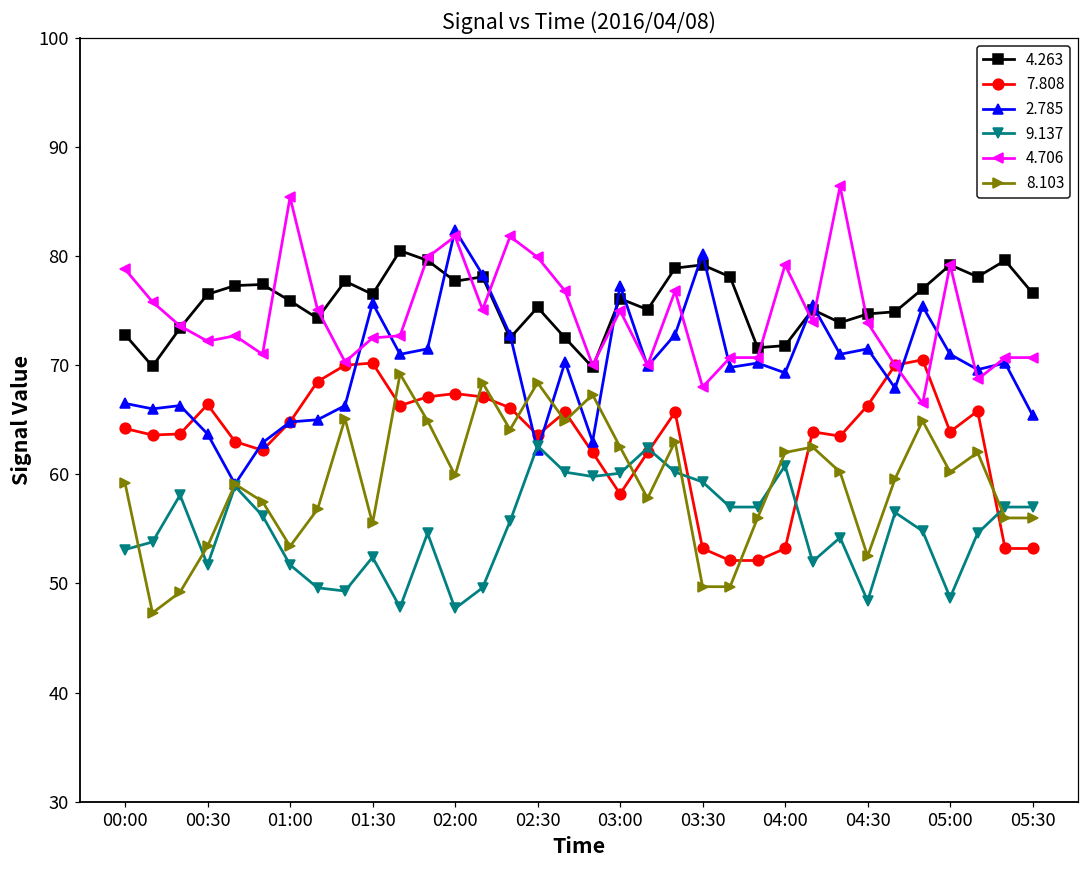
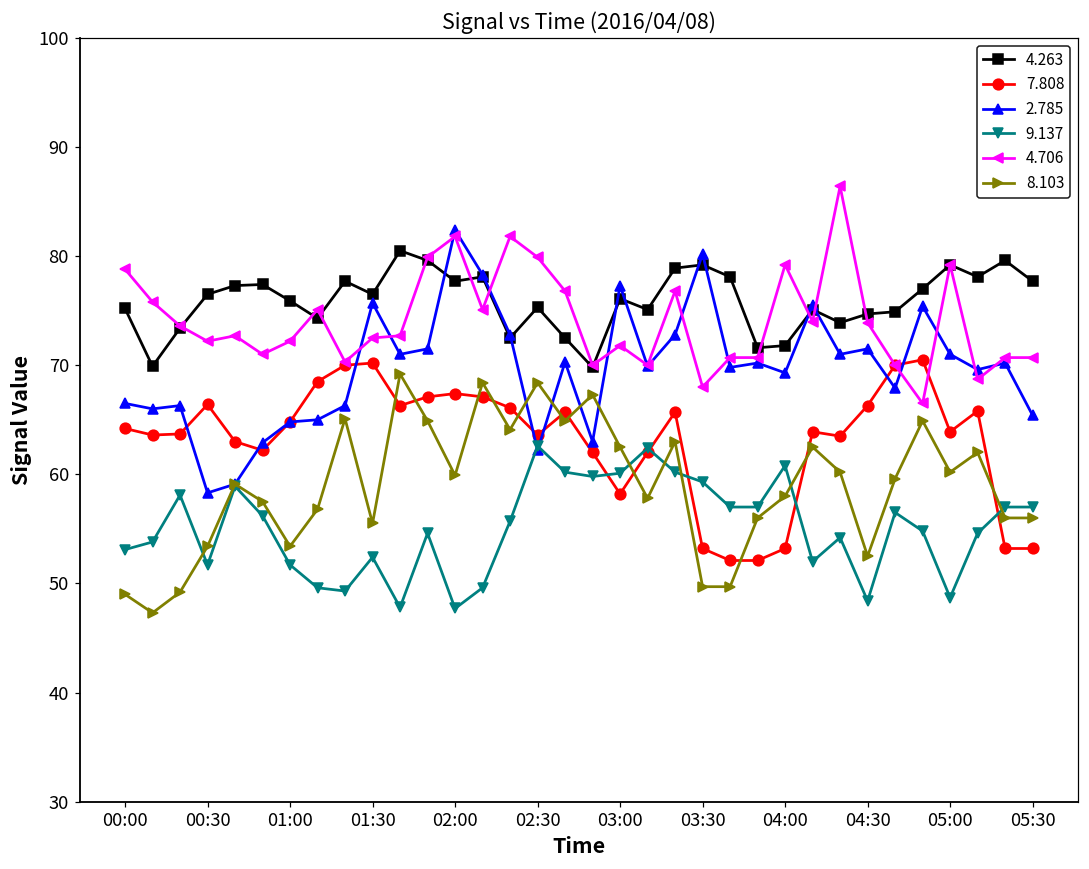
  {
    "4.263": {
-     "00:00": 73,
+     "00:00": 75,
      "00:30": 77,
      "01:00": 76,
      "01:30": 77,
      "02:00": 78,
      "02:30": 75,
      "03:00": 76,
      "03:30": 79,
      "04:00": 72,
      "04:30": 75,
-     "05:30": 77
+     "05:30": 78
    },
    "7.808": {
      "00:00": 64,
      "00:30": 66,
      "01:30": 70,
      "02:00": 67,
      "02:30": 64,
      "03:00": 58,
      "03:30": 53,
      "04:00": 53,
      "04:30": 66,
      "05:00": 64,
      "05:30": 53
    },
    "2.785": {
      "00:00": 67,
-     "00:30": 64,
+     "00:30": 58,
      "01:30": 76,
      "02:00": 82,
      "02:30": 62,
      "03:00": 77,
      "03:30": 80,
      "04:00": 69,
      "04:30": 72,
      "05:00": 71,
      "05:30": 65
    },
    "9.137": {
      "00:00": 53,
      "00:30": 52,
      "01:00": 52,
      "01:30": 52,
      "02:00": 48,
      "02:30": 63,
      "03:00": 60,
      "03:30": 59,
      "04:00": 61,
      "04:30": 48,
      "05:00": 49,
      "05:30": 57
    },
    "4.706": {
      "00:00": 79,
      "00:30": 72,
-     "01:00": 85,
+     "01:00": 72,
      "01:30": 73,
      "02:00": 82,
      "02:30": 80,
-     "03:00": 75,
+     "03:00": 72,
      "03:30": 68,
      "04:00": 79,
      "04:30": 74,
      "05:30": 71
    },
    "8.103": {
-     "00:00": 59,
+     "00:00": 49,
      "00:30": 53,
      "01:00": 53,
      "01:30": 56,
      "02:00": 60,
      "02:30": 68,
      "03:00": 63,
      "03:30": 50,
-     "04:00": 62,
+     "04:00": 58,
      "04:30": 53,
      "05:00": 60,
      "05:30": 56
    }
  }
